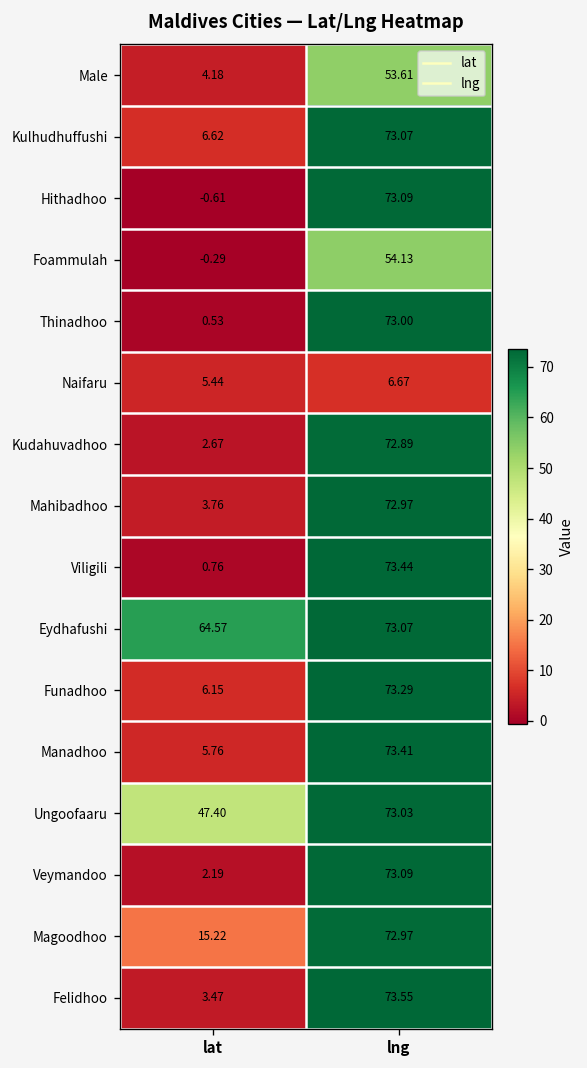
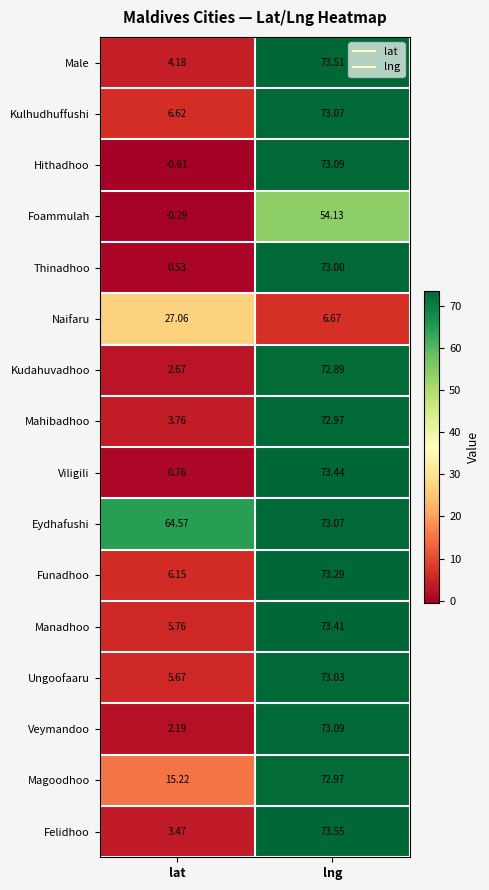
  {
    "Male": {
      "lat": 4.18,
-     "lng": 53.61
+     "lng": 73.51
    },
    "Kulhudhuffushi": {
      "lat": 6.62,
      "lng": 73.07
    },
    "Hithadhoo": {
      "lat": -0.61,
      "lng": 73.09
    },
    "Foammulah": {
      "lat": -0.29,
      "lng": 54.13
    },
    "Thinadhoo": {
      "lat": 0.53,
      "lng": 73.00
    },
    "Naifaru": {
-     "lat": 5.44,
+     "lat": 27.06,
      "lng": 6.67
    },
    "Kudahuvadhoo": {
      "lat": 2.67,
      "lng": 72.89
    },
    "Mahibadhoo": {
      "lat": 3.76,
      "lng": 72.97
    },
    "Viligili": {
      "lat": 0.76,
      "lng": 73.44
    },
    "Eydhafushi": {
      "lat": 64.57,
      "lng": 73.07
    },
    "Funadhoo": {
      "lat": 6.15,
      "lng": 73.29
    },
    "Manadhoo": {
      "lat": 5.76,
      "lng": 73.41
    },
    "Ungoofaaru": {
-     "lat": 47.40,
+     "lat": 5.67,
      "lng": 73.03
    },
    "Veymandoo": {
      "lat": 2.19,
      "lng": 73.09
    },
    "Magoodhoo": {
      "lat": 15.22,
      "lng": 72.97
    },
    "Felidhoo": {
      "lat": 3.47,
      "lng": 73.55
    }
  }
